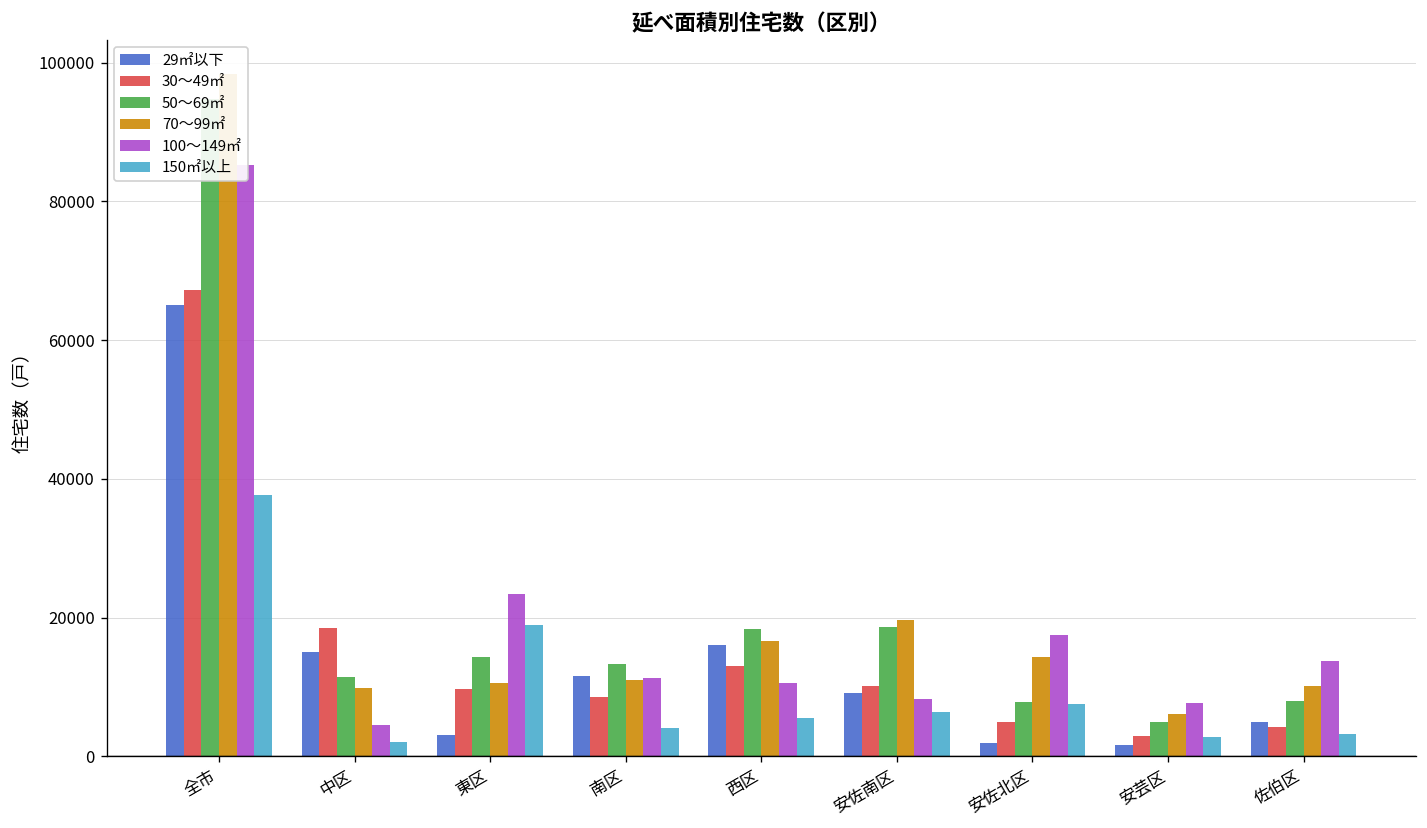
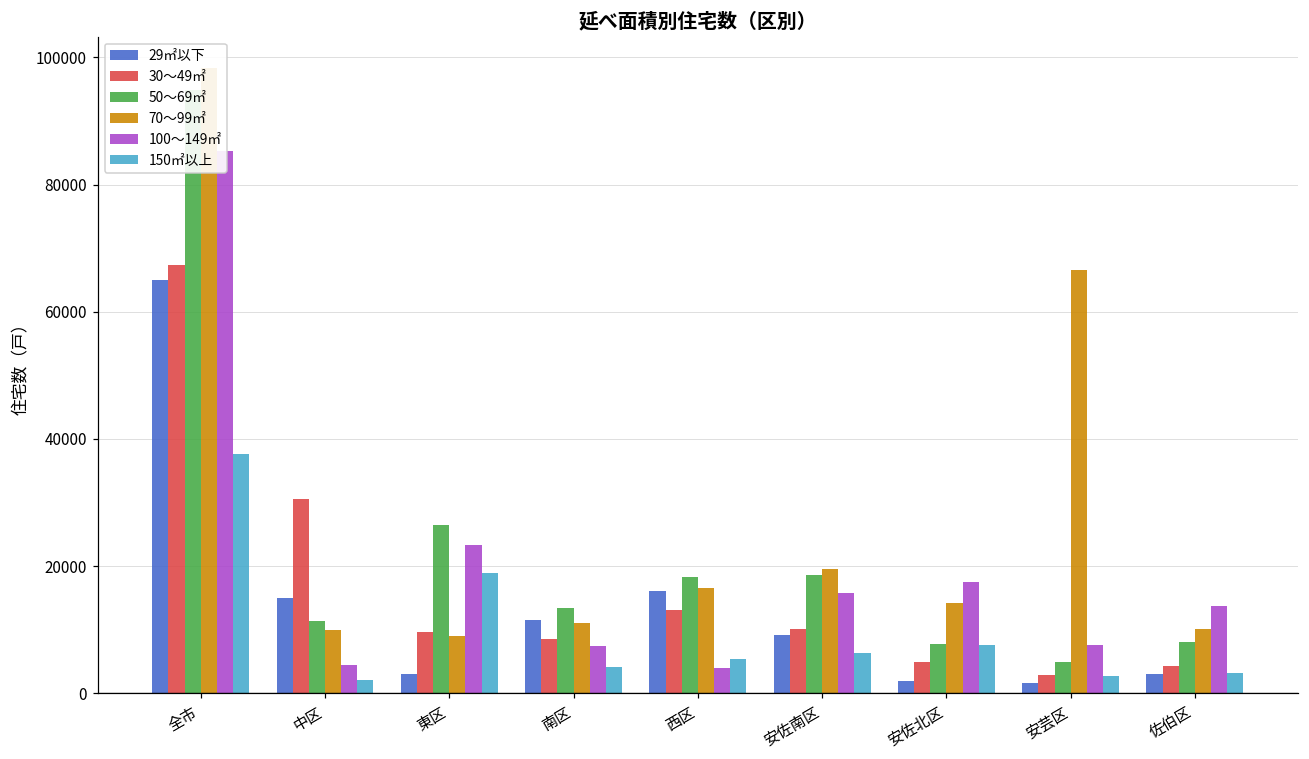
  {
    "29㎡以下": {
      "全市": 65000,
      "中区": 15000,
      "東区": 3000,
      "南区": 12000,
      "西区": 16000,
      "安佐南区": 9000,
      "安佐北区": 2000,
      "安芸区": 2000,
-     "佐伯区": 5000
+     "佐伯区": 3000
    },
    "30～49㎡": {
      "全市": 67000,
-     "中区": 18000,
+     "中区": 31000,
      "東区": 10000,
      "南区": 9000,
      "西区": 13000,
      "安佐南区": 10000,
      "安佐北区": 5000,
      "安芸区": 3000,
      "佐伯区": 4000
    },
    "50～69㎡": {
      "中区": 11000,
-     "東区": 14000,
+     "東区": 26000,
      "南区": 13000,
      "西区": 18000,
      "安佐南区": 19000,
      "安佐北区": 8000,
      "安芸区": 5000,
      "佐伯区": 8000
    },
    "70～99㎡": {
      "中区": 10000,
-     "東区": 11000,
+     "東区": 9000,
      "南区": 11000,
      "西区": 17000,
      "安佐南区": 20000,
      "安佐北区": 14000,
-     "安芸区": 6000,
+     "安芸区": 67000,
      "佐伯区": 10000
    },
    "100～149㎡": {
      "中区": 5000,
      "東区": 23000,
-     "南区": 11000,
-     "西区": 11000,
-     "安佐南区": 8000,
+     "南区": 7000,
+     "西区": 4000,
+     "安佐南区": 16000,
      "安佐北区": 18000,
      "安芸区": 8000,
      "佐伯区": 14000
    },
    "150㎡以上": {
      "全市": 38000,
      "中区": 2000,
      "東区": 19000,
      "南区": 4000,
      "西区": 5000,
      "安佐南区": 6000,
      "安佐北区": 8000,
      "安芸区": 3000,
      "佐伯区": 3000
    }
  }
